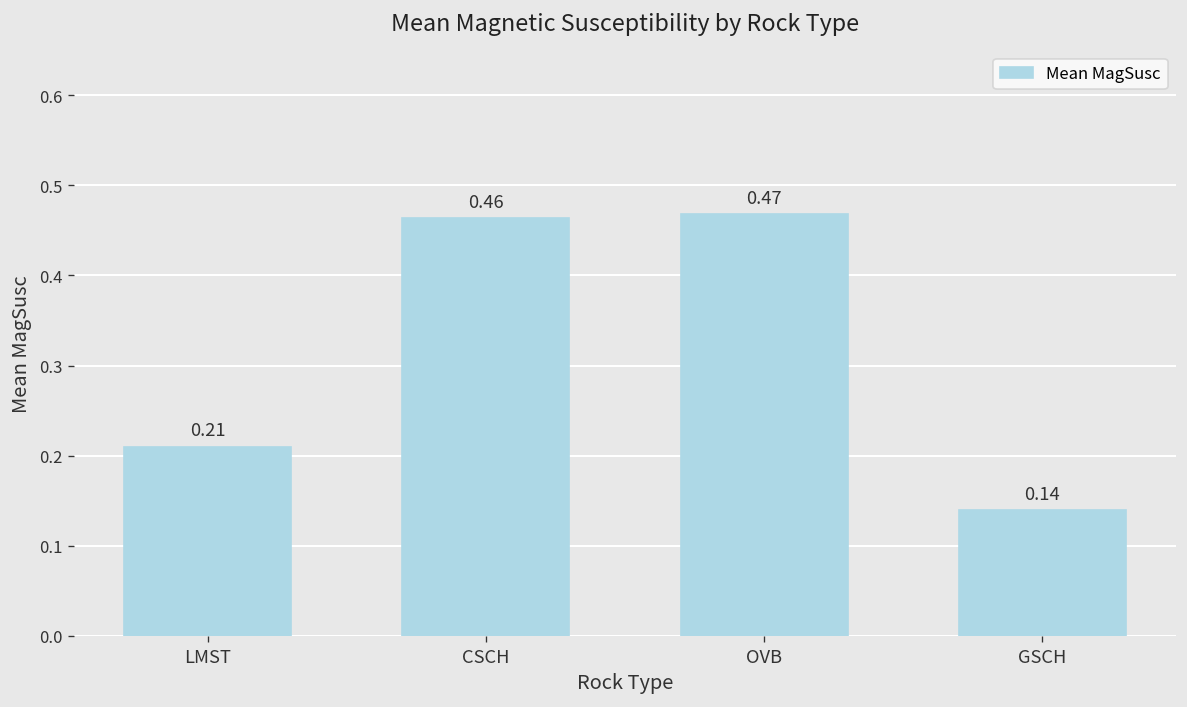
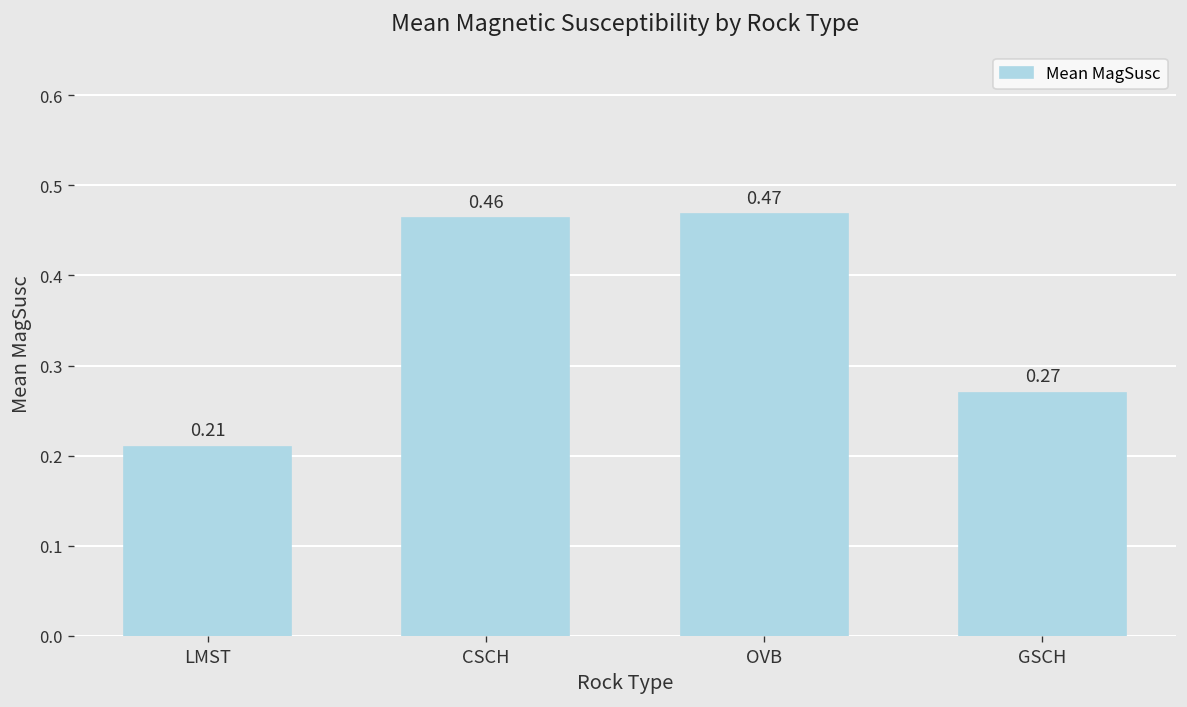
  {
    "LMST": 0.21,
    "CSCH": 0.46,
    "OVB": 0.47,
-   "GSCH": 0.14
+   "GSCH": 0.27
  }
